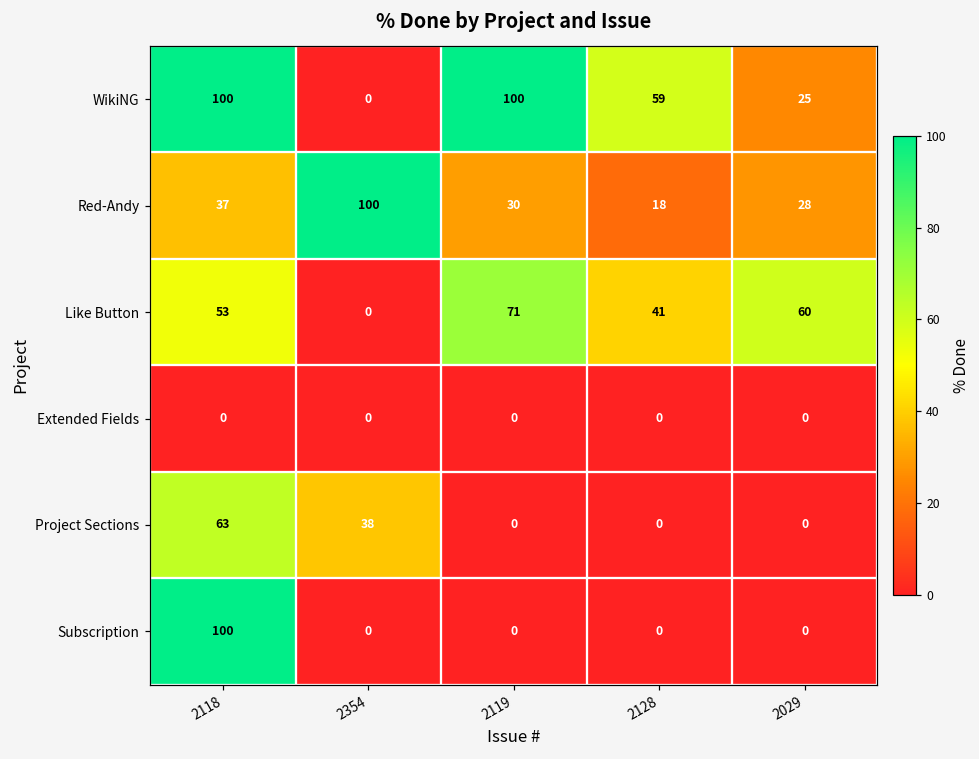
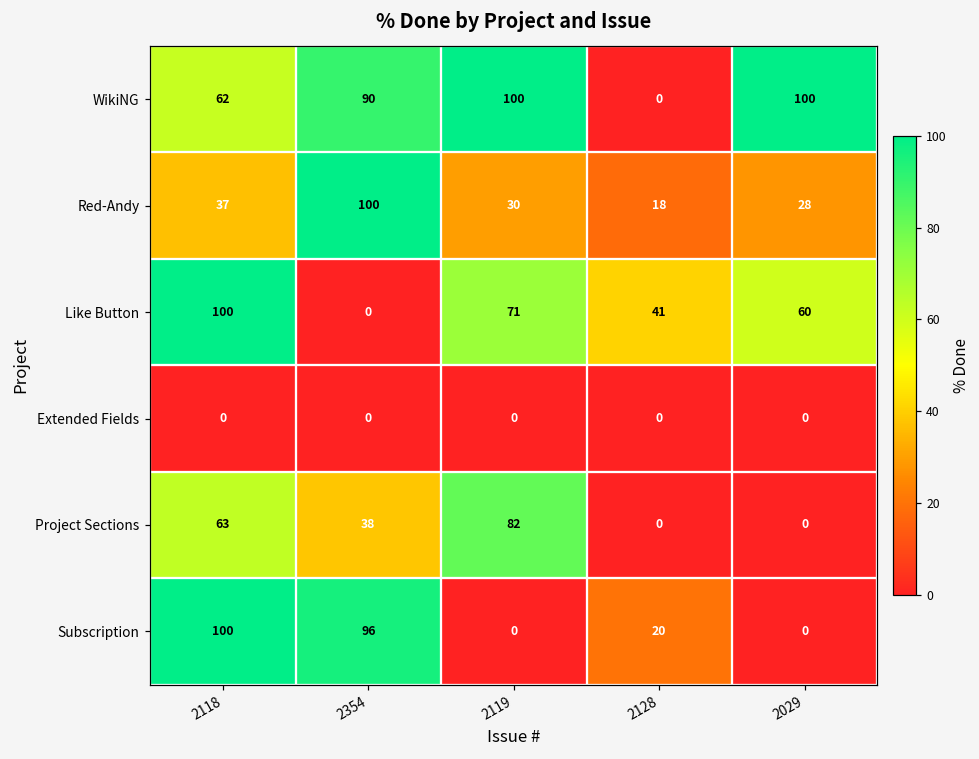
  {
    "WikiNG": {
-     "2118": 100,
-     "2354": 0,
+     "2118": 62,
+     "2354": 90,
      "2119": 100,
-     "2128": 59,
-     "2029": 25
+     "2128": 0,
+     "2029": 100
    },
    "Red-Andy": {
      "2118": 37,
      "2354": 100,
      "2119": 30,
      "2128": 18,
      "2029": 28
    },
    "Like Button": {
-     "2118": 53,
+     "2118": 100,
      "2354": 0,
      "2119": 71,
      "2128": 41,
      "2029": 60
    },
    "Extended Fields": {
      "2118": 0,
      "2354": 0,
      "2119": 0,
      "2128": 0,
      "2029": 0
    },
    "Project Sections": {
      "2118": 63,
      "2354": 38,
-     "2119": 0,
+     "2119": 82,
      "2128": 0,
      "2029": 0
    },
    "Subscription": {
      "2118": 100,
-     "2354": 0,
+     "2354": 96,
      "2119": 0,
-     "2128": 0,
+     "2128": 20,
      "2029": 0
    }
  }
